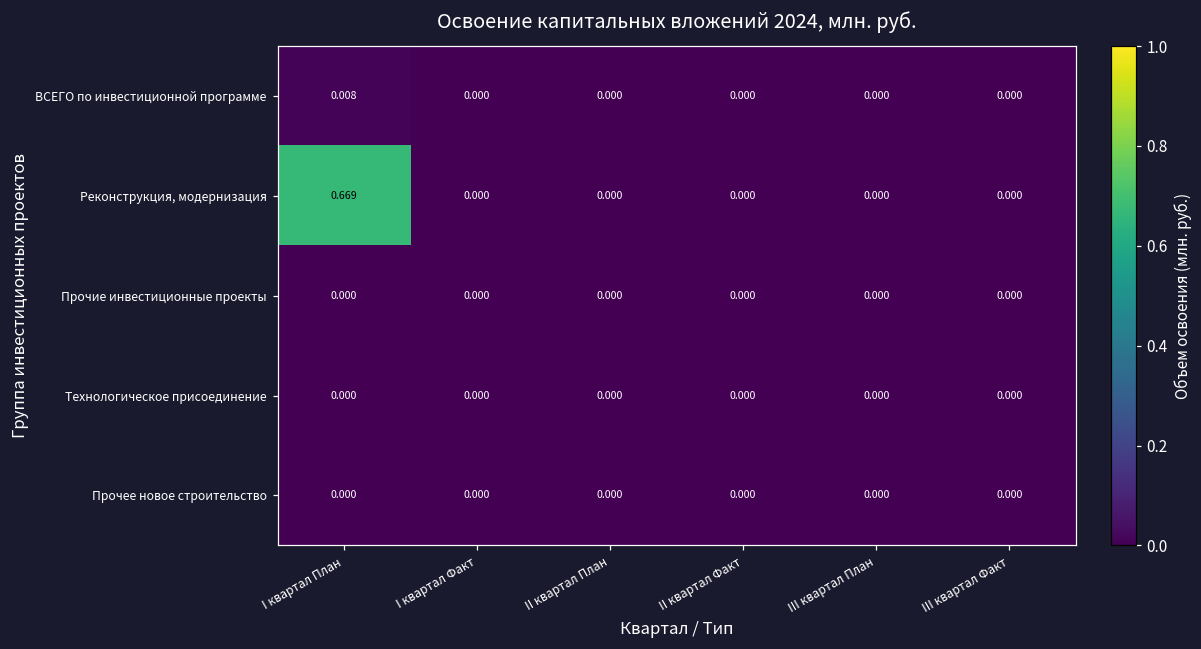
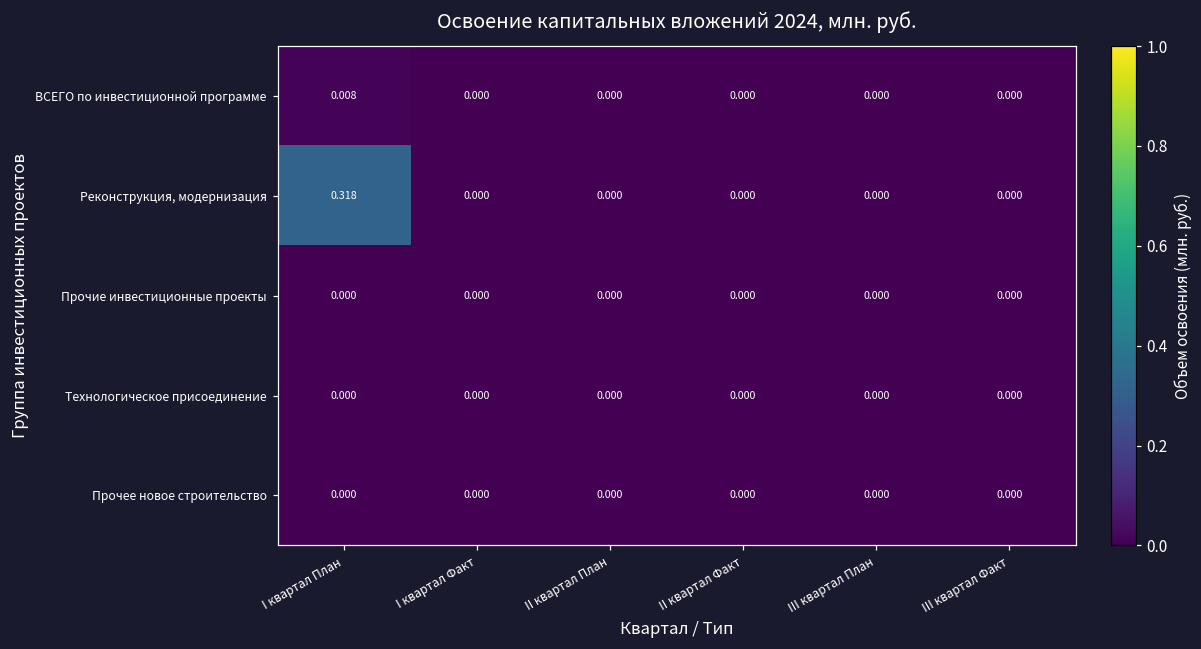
  {
    "ВСЕГО по инвестиционной программе": {
      "I квартал План": 0.008,
      "I квартал Факт": 0.000,
      "II квартал План": 0.000,
      "II квартал Факт": 0.000,
      "III квартал План": 0.000,
      "III квартал Факт": 0.000
    },
    "Реконструкция, модернизация": {
-     "I квартал План": 0.669,
+     "I квартал План": 0.318,
      "I квартал Факт": 0.000,
      "II квартал План": 0.000,
      "II квартал Факт": 0.000,
      "III квартал План": 0.000,
      "III квартал Факт": 0.000
    },
    "Прочие инвестиционные проекты": {
      "I квартал План": 0.000,
      "I квартал Факт": 0.000,
      "II квартал План": 0.000,
      "II квартал Факт": 0.000,
      "III квартал План": 0.000,
      "III квартал Факт": 0.000
    },
    "Технологическое присоединение": {
      "I квартал План": 0.000,
      "I квартал Факт": 0.000,
      "II квартал План": 0.000,
      "II квартал Факт": 0.000,
      "III квартал План": 0.000,
      "III квартал Факт": 0.000
    },
    "Прочее новое строительство": {
      "I квартал План": 0.000,
      "I квартал Факт": 0.000,
      "II квартал План": 0.000,
      "II квартал Факт": 0.000,
      "III квартал План": 0.000,
      "III квартал Факт": 0.000
    }
  }
